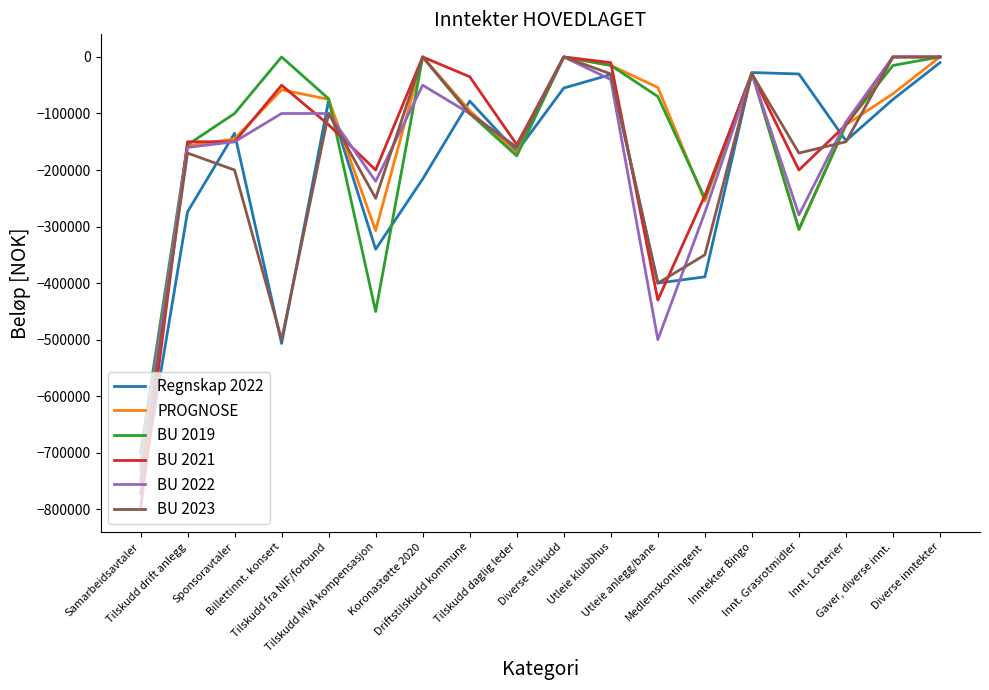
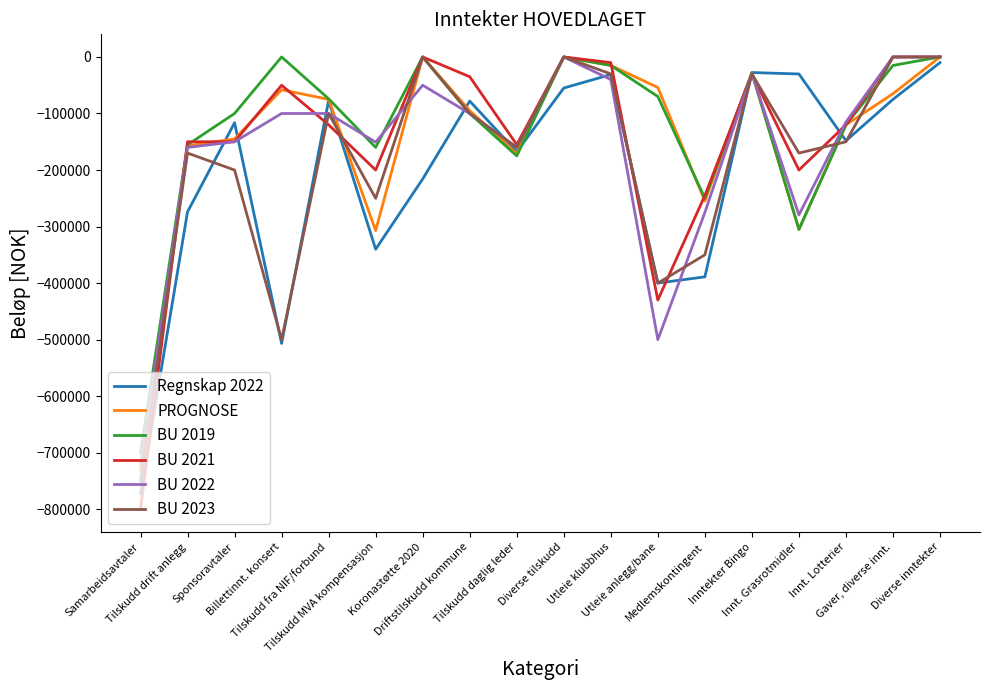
  {
    "Regnskap 2022": {
      "Tilskudd drift anlegg": -270000,
-     "Sponsoravtaler": -130000,
+     "Sponsoravtaler": -120000,
      "Billettinnt. konsert": -510000,
      "Tilskudd MVA kompensasjon": -340000,
      "Koronastøtte 2020": -220000,
      "Driftstilskudd kommune": -80000,
      "Diverse tilskudd": -60000,
      "Medlemskontingent": -390000,
      "Innt. Grasrotmidler": -30000,
      "Gaver, diverse innt.": -80000,
      "Diverse inntekter": -10000
    },
    "PROGNOSE": {
      "Sponsoravtaler": -150000,
      "Billettinnt. konsert": -60000,
      "Tilskudd MVA kompensasjon": -310000,
      "Driftstilskudd kommune": -100000,
      "Utleie anlegg/bane": -50000,
      "Medlemskontingent": -260000,
      "Gaver, diverse innt.": -70000
    },
    "BU 2019": {
      "Sponsoravtaler": -100000,
      "Billettinnt. konsert": 0,
-     "Tilskudd MVA kompensasjon": -450000,
+     "Tilskudd MVA kompensasjon": -160000,
      "Utleie anlegg/bane": -70000,
      "Medlemskontingent": -250000,
      "Gaver, diverse innt.": -20000
    },
    "BU 2021": {
      "Tilskudd drift anlegg": -150000,
      "Billettinnt. konsert": -50000,
      "Tilskudd fra NIF/forbund": -120000,
      "Tilskudd MVA kompensasjon": -200000,
      "Driftstilskudd kommune": -40000,
      "Tilskudd daglig leder": -160000,
      "Utleie klubbhus": -10000,
      "Utleie anlegg/bane": -430000,
      "Medlemskontingent": -250000,
      "Innt. Grasrotmidler": -200000
    },
    "BU 2022": {
      "Billettinnt. konsert": -100000,
-     "Tilskudd MVA kompensasjon": -220000,
+     "Tilskudd MVA kompensasjon": -150000,
      "Koronastøtte 2020": -50000,
      "Utleie klubbhus": -40000,
      "Utleie anlegg/bane": -500000,
      "Medlemskontingent": -280000,
      "Innt. Grasrotmidler": -280000,
      "Innt. Lotterier": -120000
    },
    "BU 2023": {
      "Tilskudd drift anlegg": -170000,
      "Sponsoravtaler": -200000,
      "Billettinnt. konsert": -500000,
      "Tilskudd MVA kompensasjon": -250000,
      "Medlemskontingent": -350000,
      "Innt. Grasrotmidler": -170000
    }
  }
